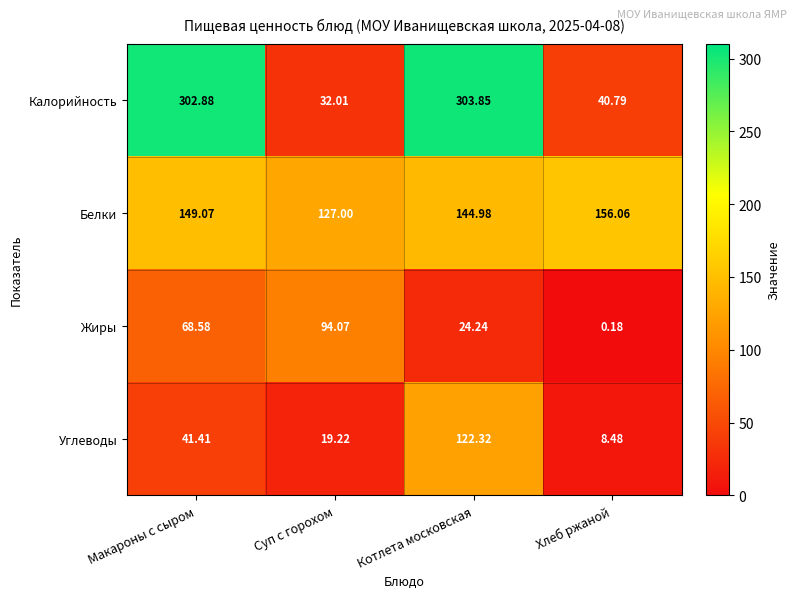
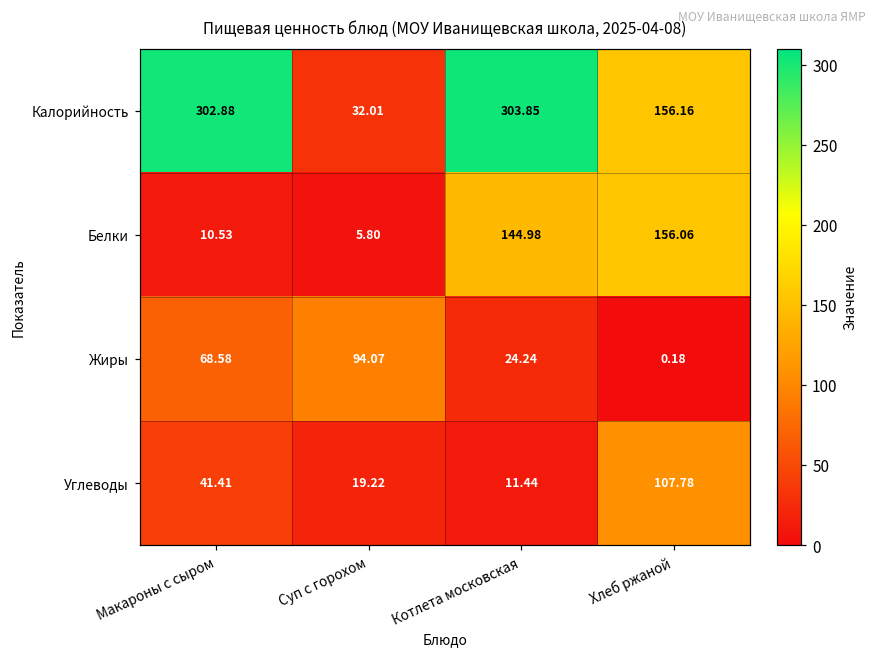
  {
    "Калорийность": {
      "Макароны с сыром": 302.88,
      "Суп с горохом": 32.01,
      "Котлета московская": 303.85,
-     "Хлеб ржаной": 40.79
+     "Хлеб ржаной": 156.16
    },
    "Белки": {
-     "Макароны с сыром": 149.07,
-     "Суп с горохом": 127.00,
+     "Макароны с сыром": 10.53,
+     "Суп с горохом": 5.80,
      "Котлета московская": 144.98,
      "Хлеб ржаной": 156.06
    },
    "Жиры": {
      "Макароны с сыром": 68.58,
      "Суп с горохом": 94.07,
      "Котлета московская": 24.24,
      "Хлеб ржаной": 0.18
    },
    "Углеводы": {
      "Макароны с сыром": 41.41,
      "Суп с горохом": 19.22,
-     "Котлета московская": 122.32,
-     "Хлеб ржаной": 8.48
+     "Котлета московская": 11.44,
+     "Хлеб ржаной": 107.78
    }
  }
